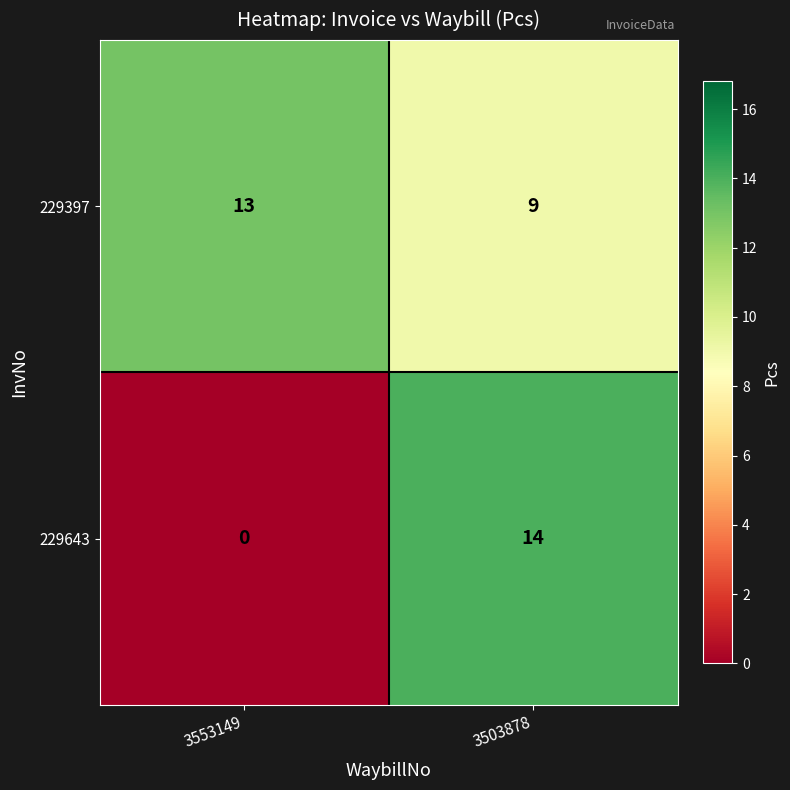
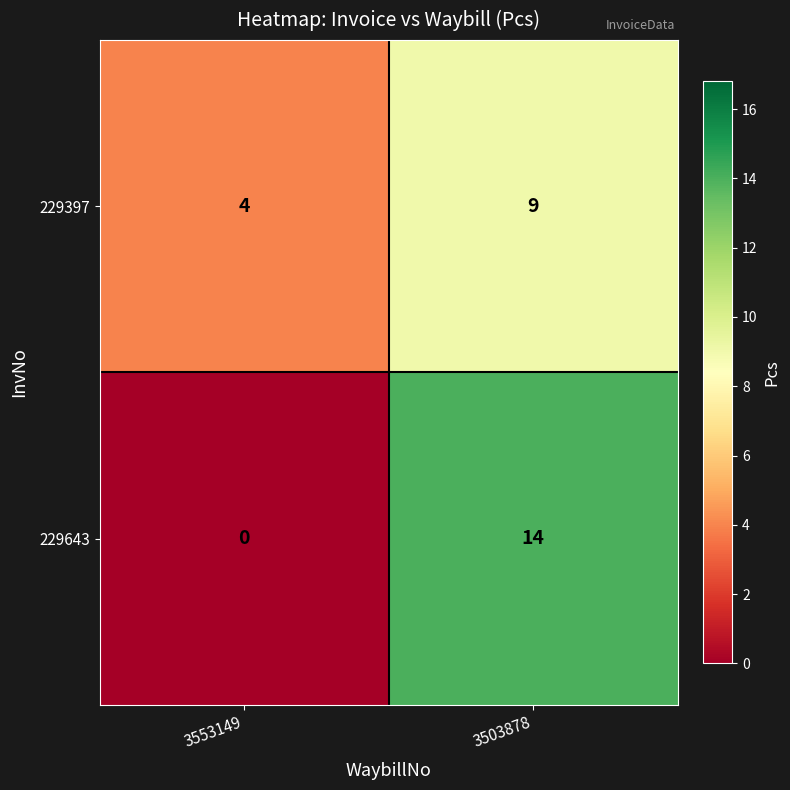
  {
    "229397": {
-     "3553149": 13,
+     "3553149": 4,
      "3503878": 9
    },
    "229643": {
      "3553149": 0,
      "3503878": 14
    }
  }
